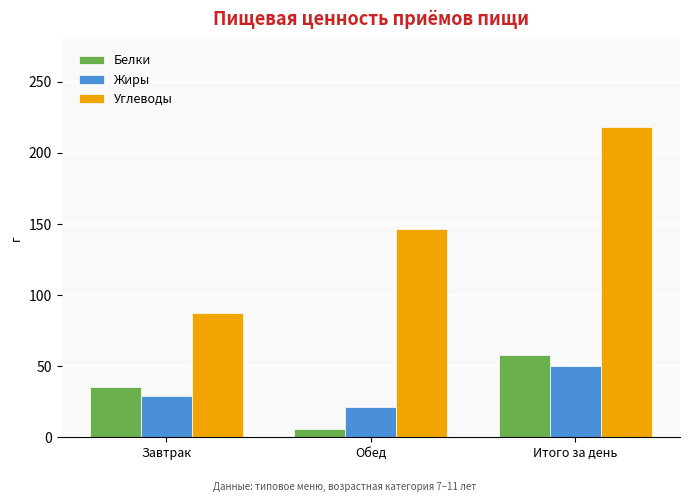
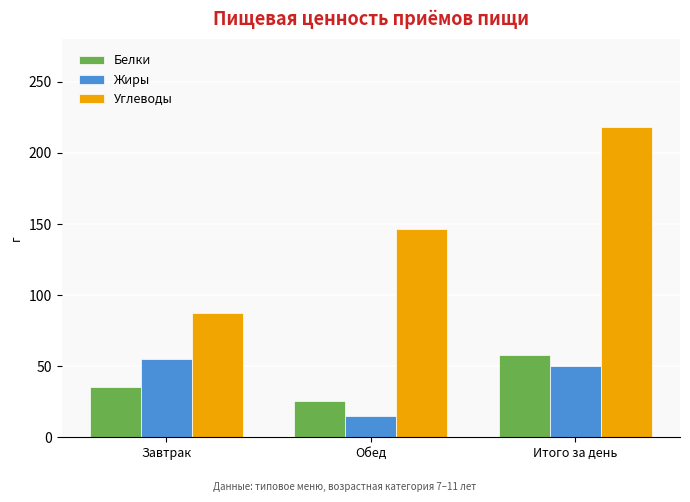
  {
    "Белки": {
      "Завтрак": 35,
-     "Обед": 6,
+     "Обед": 25,
      "Итого за день": 58
    },
    "Жиры": {
-     "Завтрак": 29,
-     "Обед": 22,
+     "Завтрак": 55,
+     "Обед": 15,
      "Итого за день": 50
    },
    "Углеводы": {
      "Завтрак": 87,
      "Обед": 147,
      "Итого за день": 218
    }
  }
